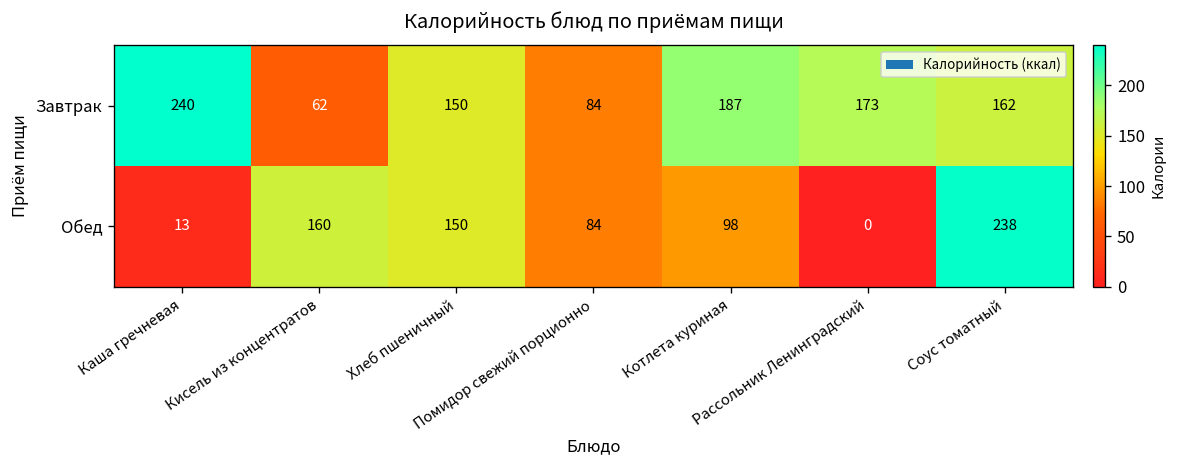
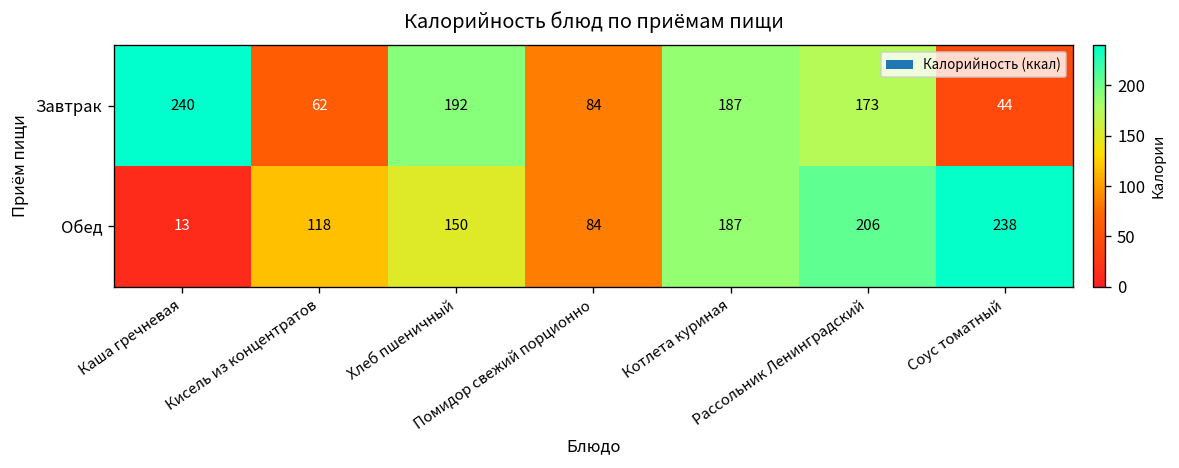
  {
    "Завтрак": {
      "Каша гречневая": 240,
      "Кисель из концентратов": 62,
-     "Хлеб пшеничный": 150,
+     "Хлеб пшеничный": 192,
      "Помидор свежий порционно": 84,
      "Котлета куриная": 187,
      "Рассольник Ленинградский": 173,
-     "Соус томатный": 162
+     "Соус томатный": 44
    },
    "Обед": {
      "Каша гречневая": 13,
-     "Кисель из концентратов": 160,
+     "Кисель из концентратов": 118,
      "Хлеб пшеничный": 150,
      "Помидор свежий порционно": 84,
-     "Котлета куриная": 98,
-     "Рассольник Ленинградский": 0,
+     "Котлета куриная": 187,
+     "Рассольник Ленинградский": 206,
      "Соус томатный": 238
    }
  }
